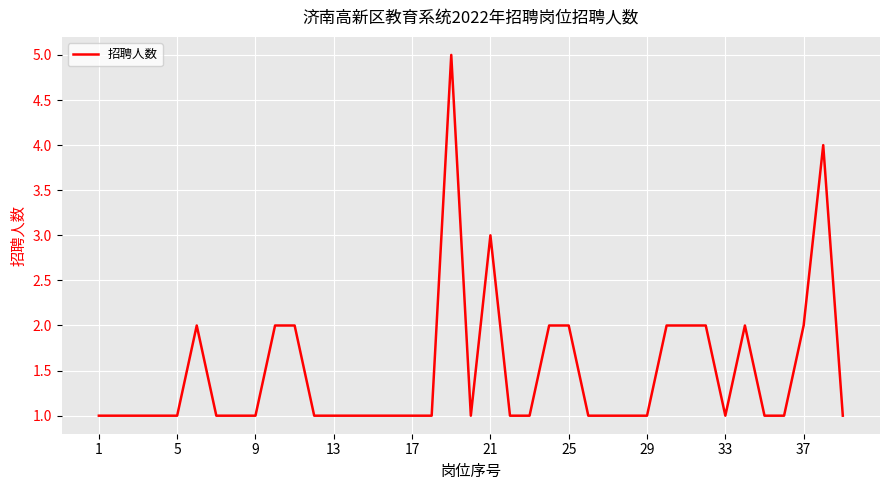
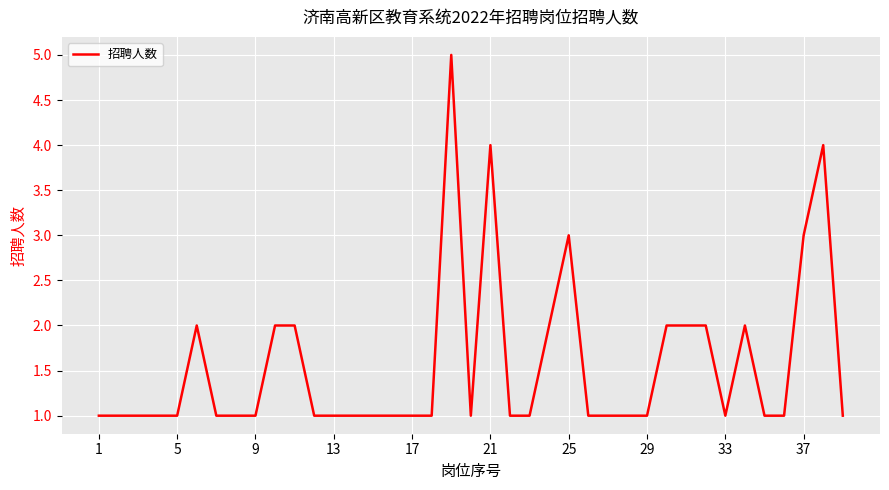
  {
    "1": 1,
    "5": 1,
    "9": 1,
    "13": 1,
    "17": 1,
-   "21": 3,
-   "25": 2,
+   "21": 4,
+   "25": 3,
    "29": 1,
    "33": 1,
-   "37": 2
+   "37": 3
  }
